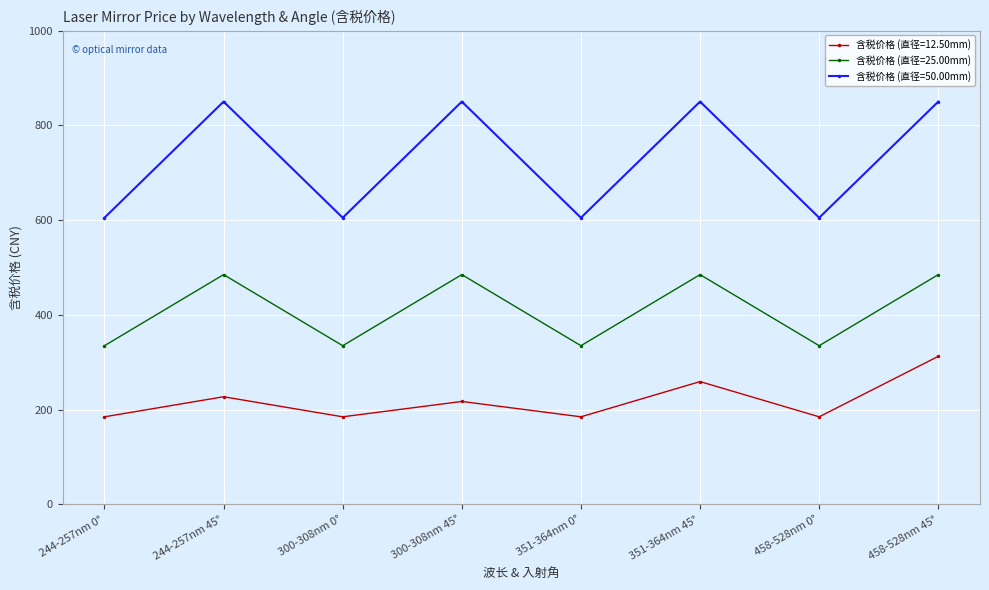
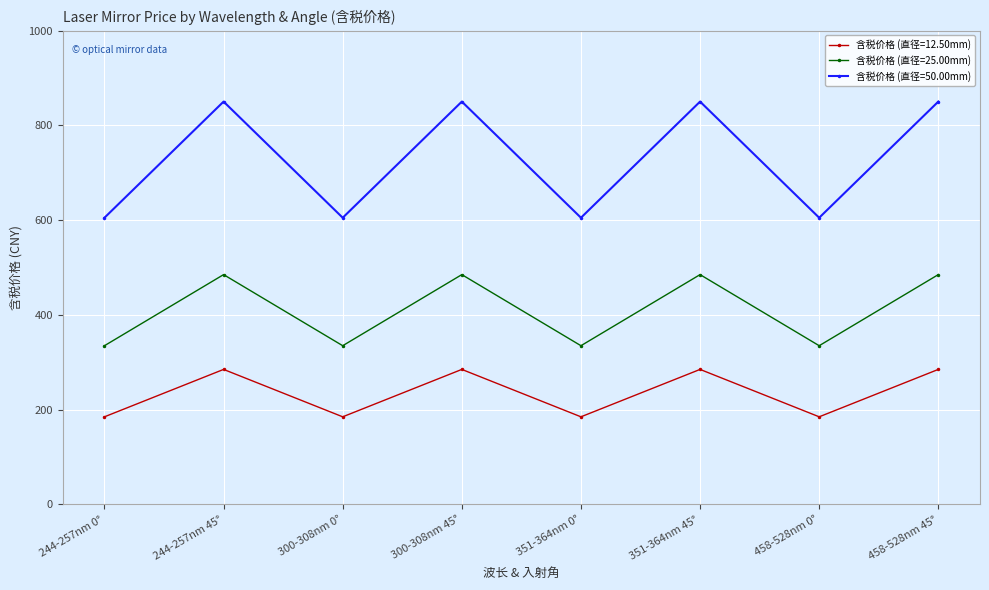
  {
    "含税价格 (直径=12.50mm)": {
      "244-257nm 0°": 190,
-     "244-257nm 45°": 230,
+     "244-257nm 45°": 290,
      "300-308nm 0°": 190,
-     "300-308nm 45°": 220,
+     "300-308nm 45°": 290,
      "351-364nm 0°": 190,
-     "351-364nm 45°": 260,
+     "351-364nm 45°": 290,
      "458-528nm 0°": 190,
-     "458-528nm 45°": 310
+     "458-528nm 45°": 290
    },
    "含税价格 (直径=25.00mm)": {
      "244-257nm 0°": 340,
      "244-257nm 45°": 490,
      "300-308nm 0°": 340,
      "300-308nm 45°": 490,
      "351-364nm 0°": 340,
      "351-364nm 45°": 490,
      "458-528nm 0°": 340,
      "458-528nm 45°": 490
    },
    "含税价格 (直径=50.00mm)": {
      "244-257nm 0°": 610,
      "244-257nm 45°": 850,
      "300-308nm 0°": 610,
      "300-308nm 45°": 850,
      "351-364nm 0°": 610,
      "351-364nm 45°": 850,
      "458-528nm 0°": 610,
      "458-528nm 45°": 850
    }
  }
